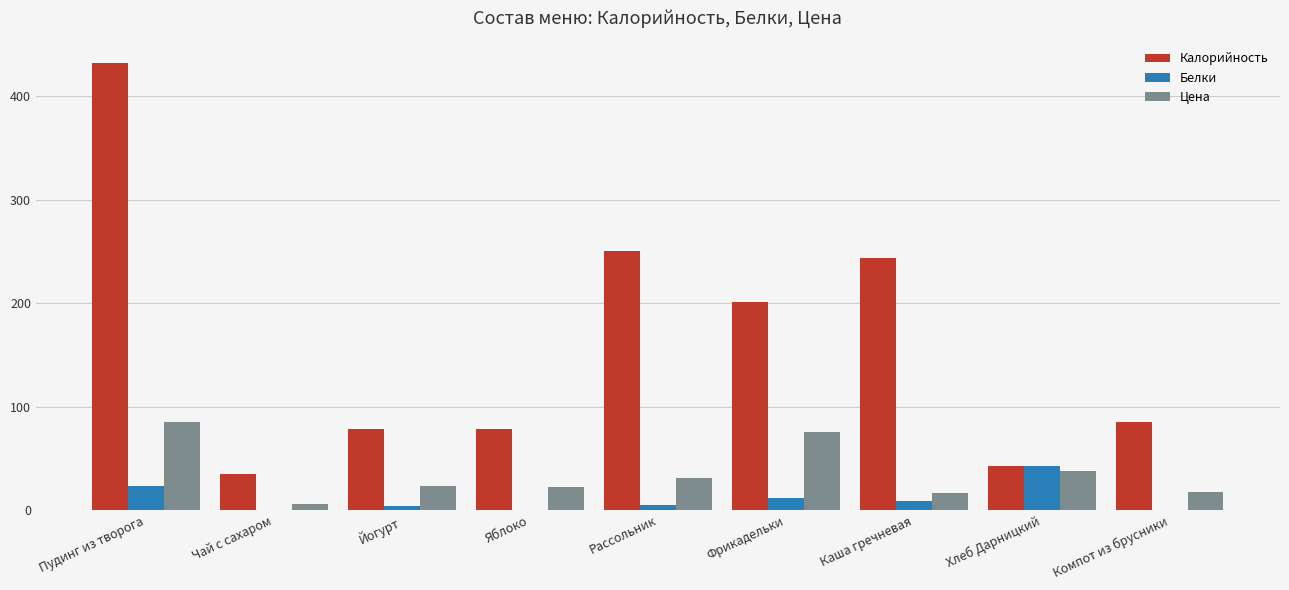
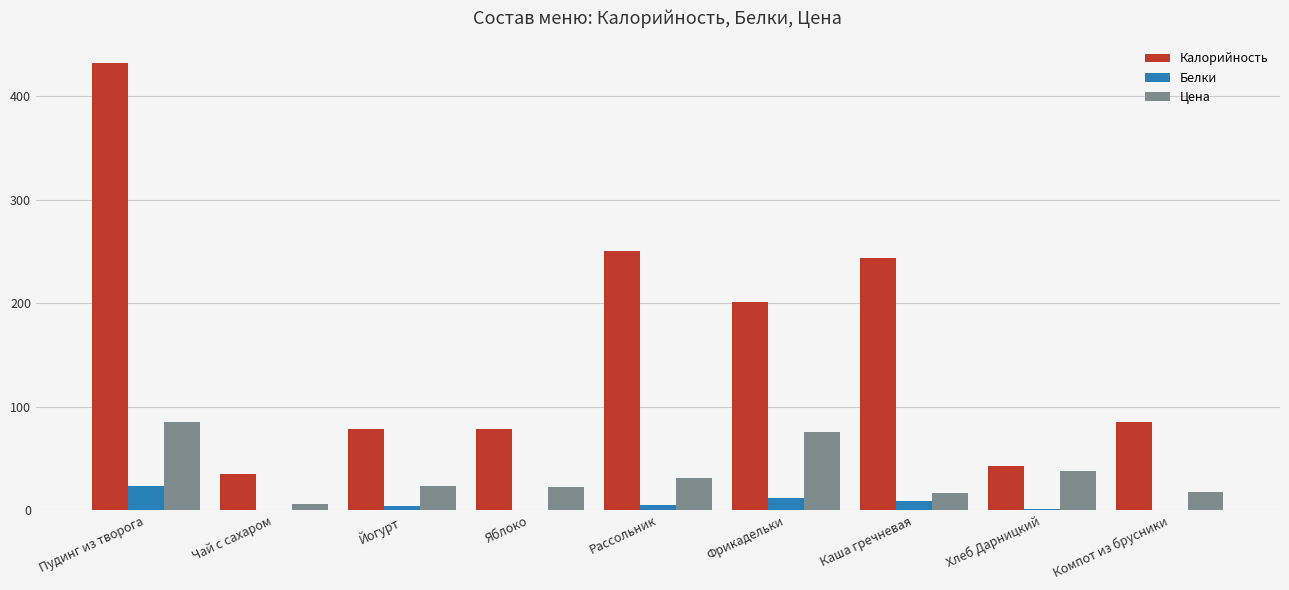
  {
    "Калорийность": {
      "Пудинг из творога": 432,
      "Чай с сахаром": 34,
      "Йогурт": 78,
      "Яблоко": 78,
      "Рассольник": 251,
      "Фрикадельки": 202,
      "Каша гречневая": 244,
      "Хлеб Дарницкий": 43,
      "Компот из брусники": 85
    },
    "Белки": {
      "Пудинг из творога": 23,
      "Йогурт": 4,
      "Рассольник": 5,
      "Фрикадельки": 12,
      "Каша гречневая": 9,
-     "Хлеб Дарницкий": 43
+     "Хлеб Дарницкий": 1
    },
    "Цена": {
      "Пудинг из творога": 85,
      "Чай с сахаром": 6,
      "Йогурт": 23,
      "Яблоко": 22,
      "Рассольник": 31,
      "Фрикадельки": 76,
      "Каша гречневая": 16,
      "Хлеб Дарницкий": 38,
      "Компот из брусники": 17
    }
  }
